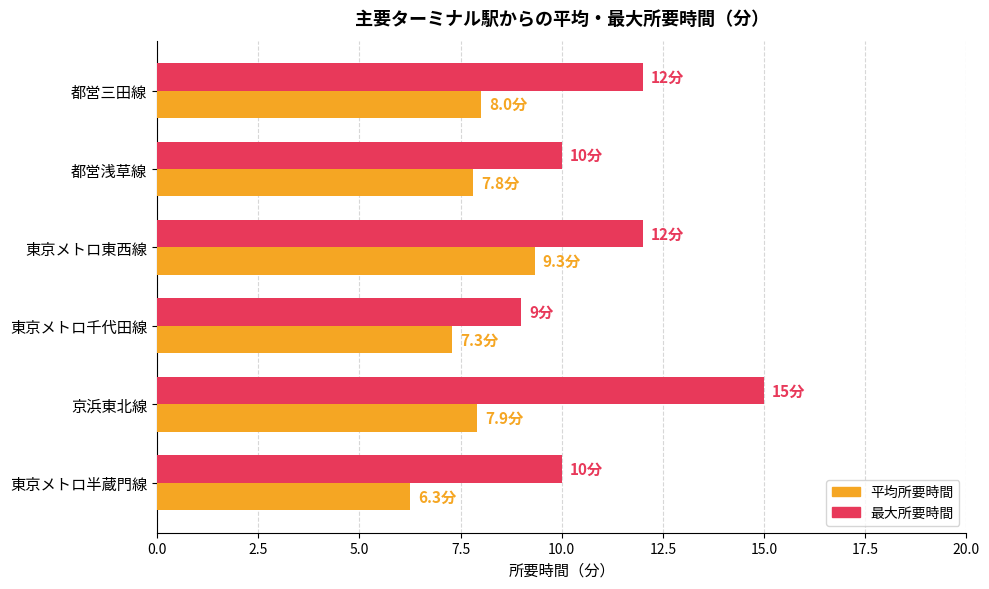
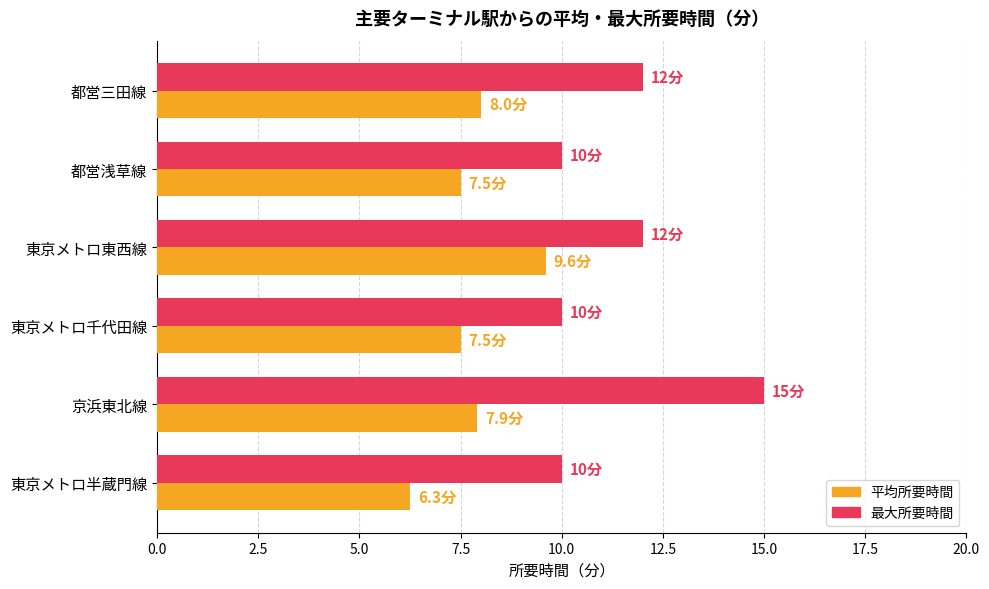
  {
    "最大所要時間": {
      "都営三田線": "12分",
      "都営浅草線": "10分",
      "東京メトロ東西線": "12分",
-     "東京メトロ千代田線": "9分",
+     "東京メトロ千代田線": "10分",
      "京浜東北線": "15分",
      "東京メトロ半蔵門線": "10分"
    },
    "平均所要時間": {
      "都営三田線": "8.0分",
-     "都営浅草線": "7.8分",
-     "東京メトロ東西線": "9.3分",
-     "東京メトロ千代田線": "7.3分",
+     "都営浅草線": "7.5分",
+     "東京メトロ東西線": "9.6分",
+     "東京メトロ千代田線": "7.5分",
      "京浜東北線": "7.9分",
      "東京メトロ半蔵門線": "6.3分"
    }
  }
